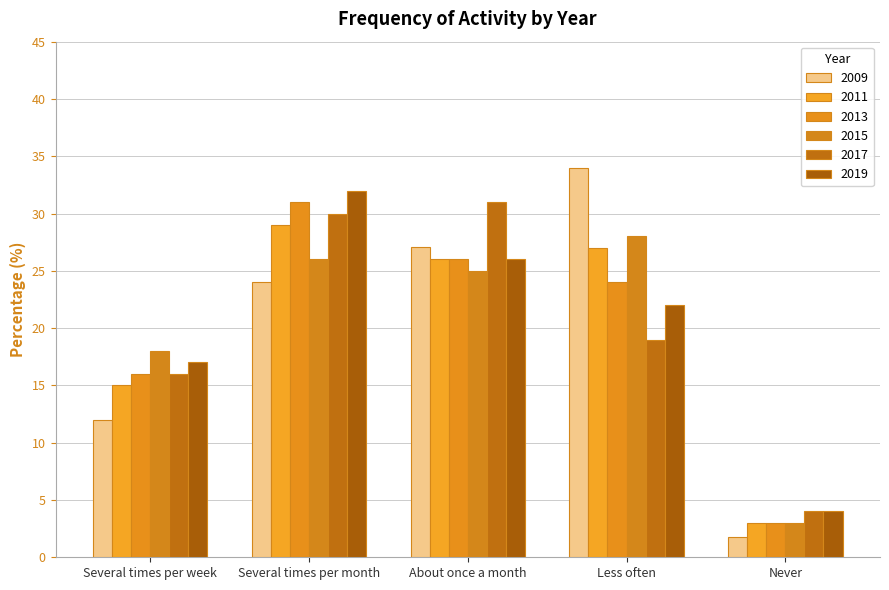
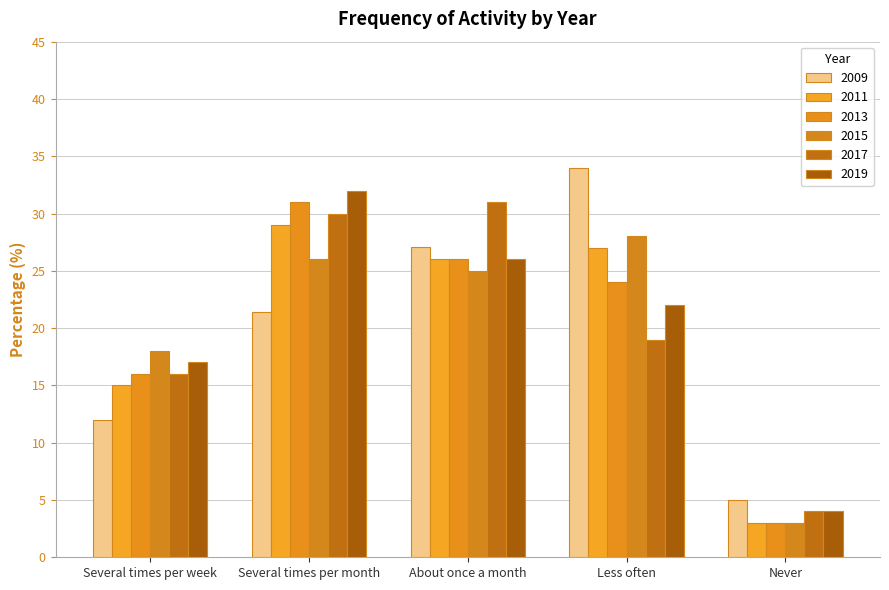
  {
    "2009": {
      "Several times per week": 12.0,
-     "Several times per month": 24.0,
+     "Several times per month": 21.4,
      "About once a month": 27.1,
      "Less often": 34.0,
-     "Never": 1.8
+     "Never": 5.0
    }
  }
